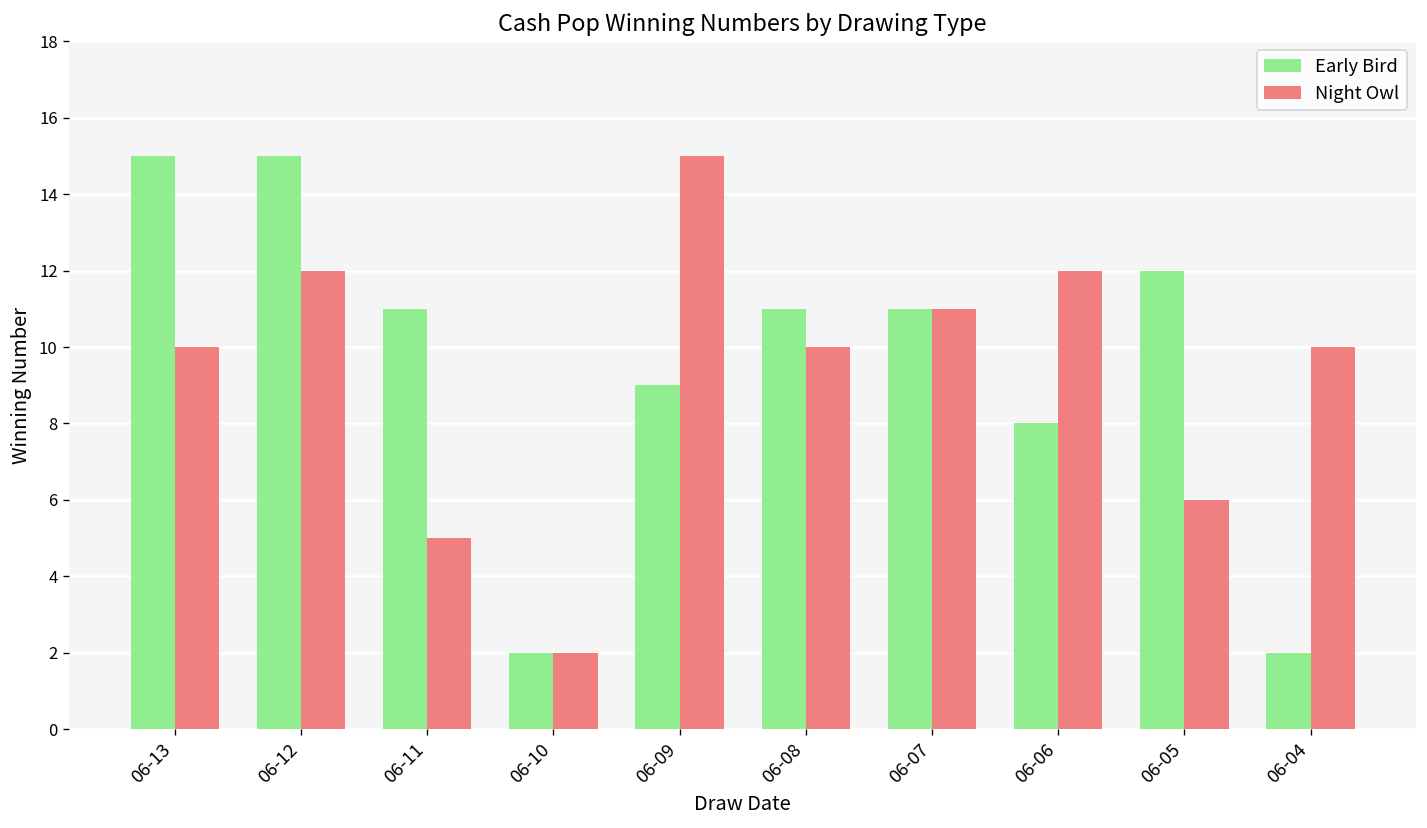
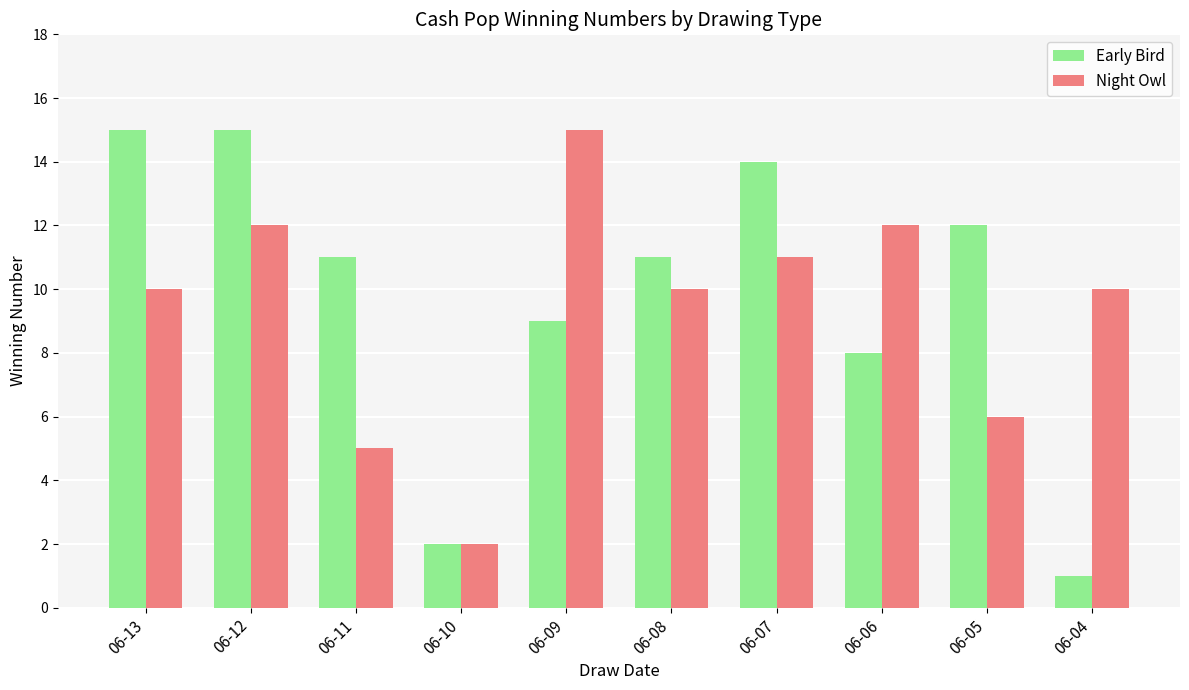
  {
    "Early Bird": {
      "06-13": 15,
      "06-12": 15,
      "06-11": 11,
      "06-10": 2,
      "06-09": 9,
      "06-08": 11,
-     "06-07": 11,
+     "06-07": 14,
      "06-06": 8,
      "06-05": 12,
-     "06-04": 2
+     "06-04": 1
    },
    "Night Owl": {
      "06-13": 10,
      "06-12": 12,
      "06-11": 5,
      "06-10": 2,
      "06-09": 15,
      "06-08": 10,
      "06-07": 11,
      "06-06": 12,
      "06-05": 6,
      "06-04": 10
    }
  }
